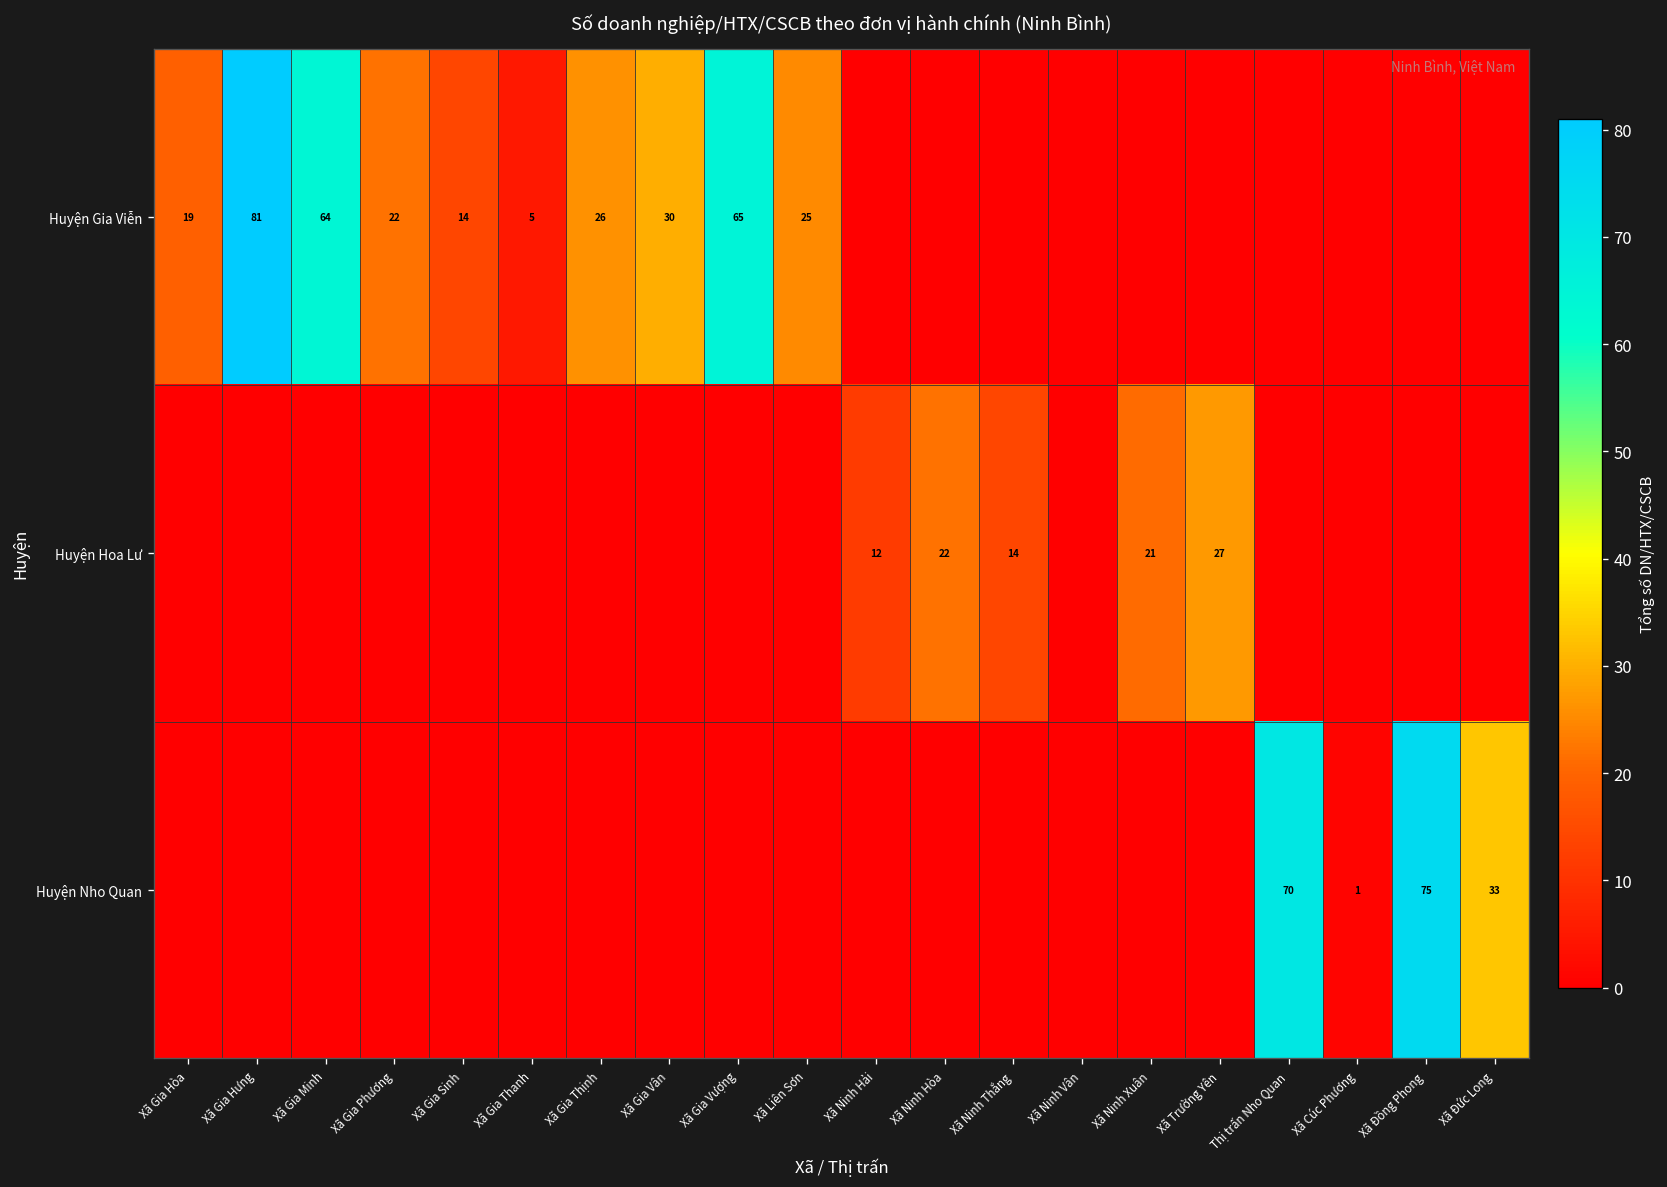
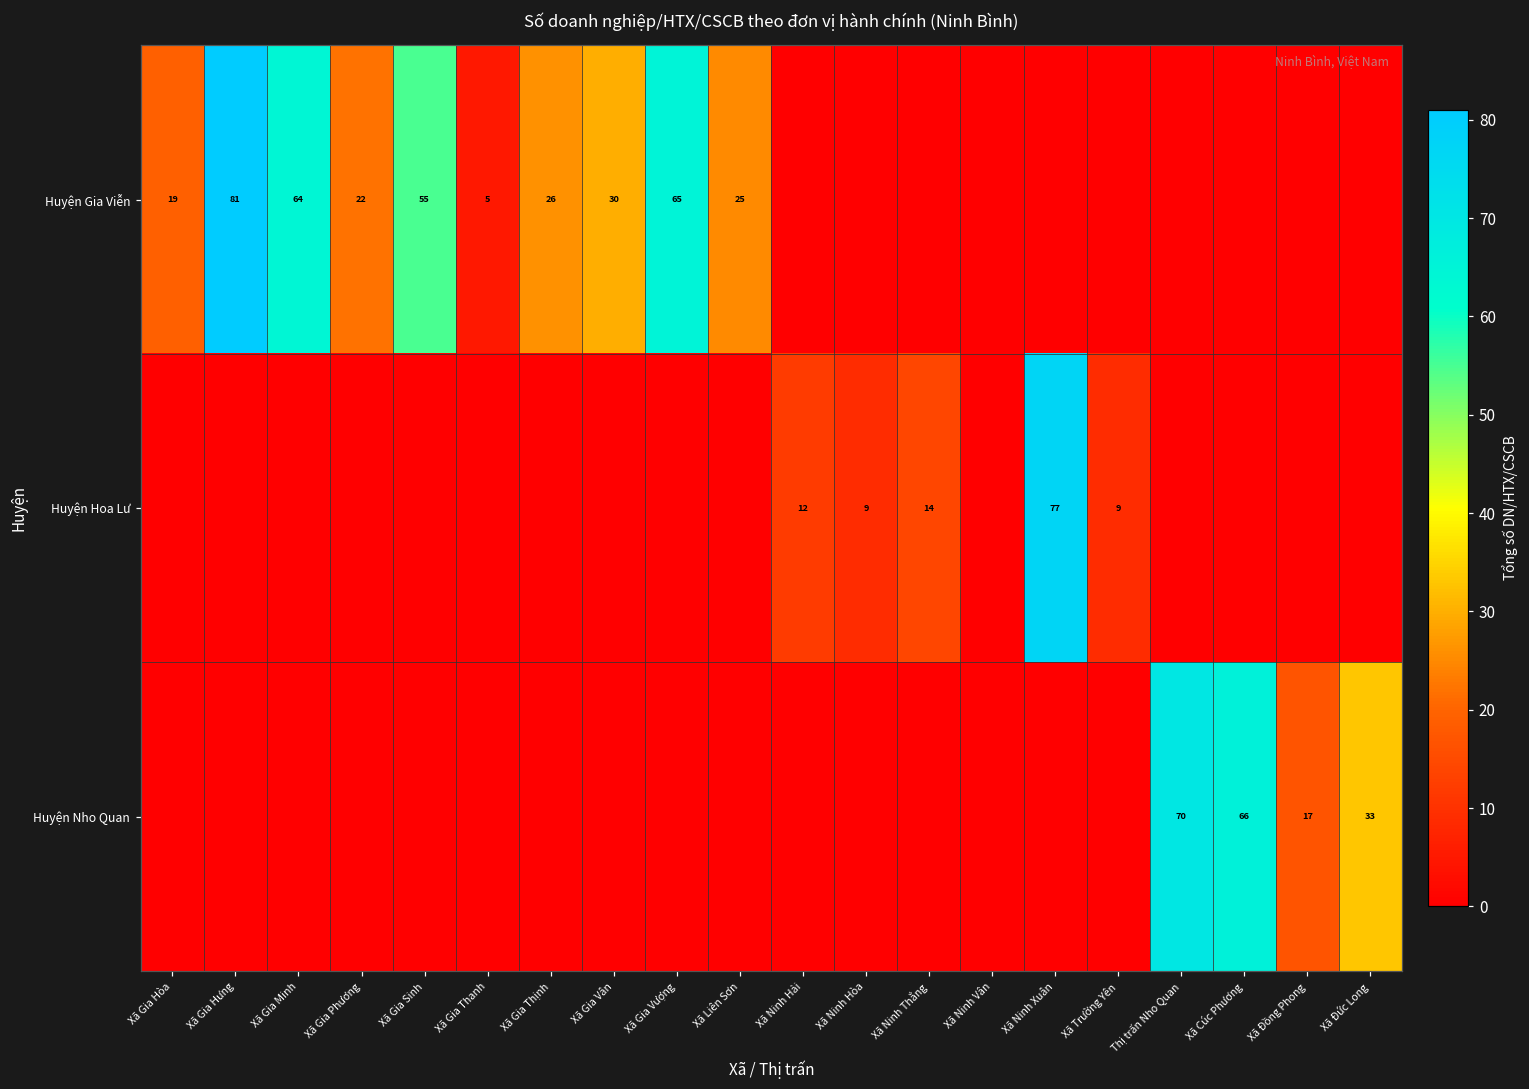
  {
    "Huyện Gia Viễn": {
      "Xã Gia Hòa": 19,
      "Xã Gia Hưng": 81,
      "Xã Gia Minh": 64,
      "Xã Gia Phương": 22,
-     "Xã Gia Sinh": 14,
+     "Xã Gia Sinh": 55,
      "Xã Gia Thanh": 5,
      "Xã Gia Thịnh": 26,
      "Xã Gia Vân": 30,
      "Xã Gia Vượng": 65,
      "Xã Liên Sơn": 25
    },
    "Huyện Hoa Lư": {
      "Xã Ninh Hải": 12,
-     "Xã Ninh Hòa": 22,
+     "Xã Ninh Hòa": 9,
      "Xã Ninh Thắng": 14,
-     "Xã Ninh Xuân": 21,
-     "Xã Trường Yên": 27
+     "Xã Ninh Xuân": 77,
+     "Xã Trường Yên": 9
    },
    "Huyện Nho Quan": {
      "Thị trấn Nho Quan": 70,
-     "Xã Cúc Phương": 1,
-     "Xã Đồng Phong": 75,
+     "Xã Cúc Phương": 66,
+     "Xã Đồng Phong": 17,
      "Xã Đức Long": 33
    }
  }
